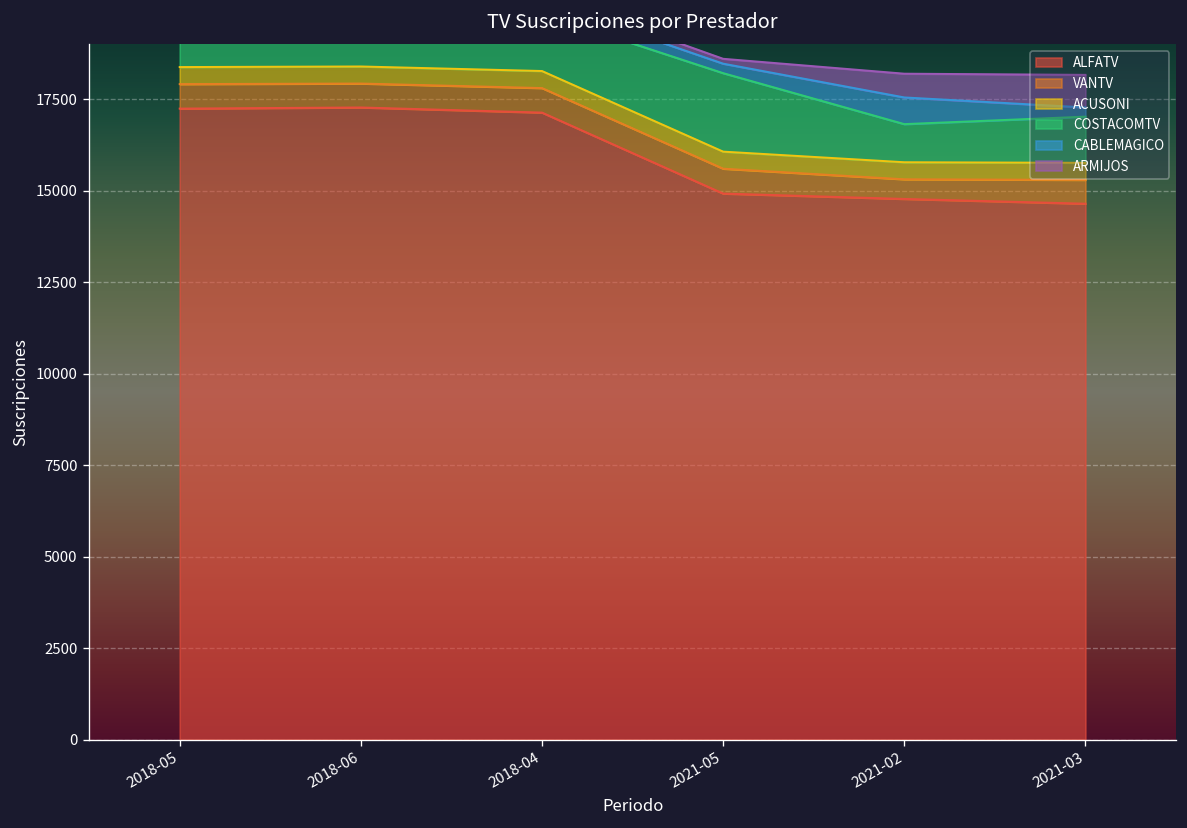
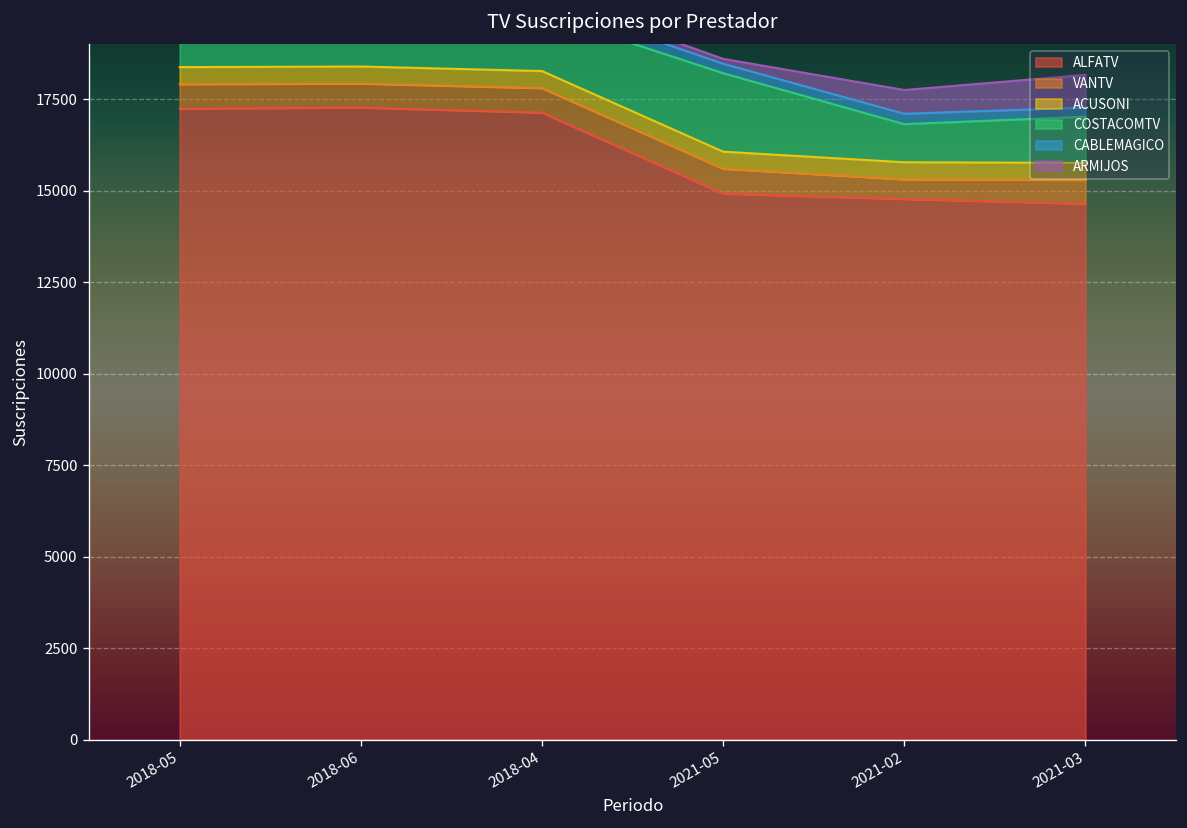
  {
    "ACUSONI": {
      "2018-05": 500,
      "2018-06": 500,
      "2018-04": 500,
      "2021-05": 500,
      "2021-02": 500
    },
    "COSTACOMTV": {
      "2021-05": 2100,
      "2021-02": 1000
    },
    "CABLEMAGICO": {
      "2021-05": 300,
-     "2021-02": 700
+     "2021-02": 300
    },
    "ARMIJOS": {
      "2021-05": 100,
      "2021-02": 600
    }
  }
